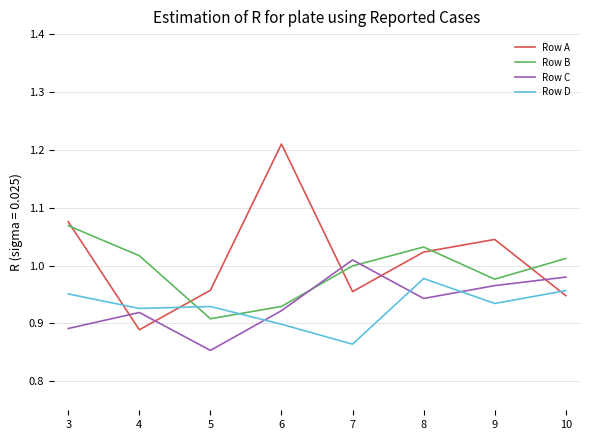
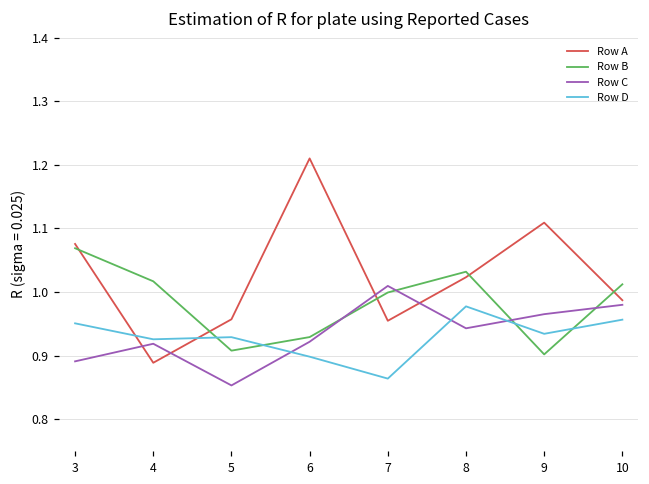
  {
    "Row A": {
      "3": 1.08,
      "4": 0.89,
      "5": 0.96,
      "6": 1.21,
      "7": 0.96,
      "8": 1.02,
-     "9": 1.05,
-     "10": 0.95
+     "9": 1.11,
+     "10": 0.99
    },
    "Row B": {
      "3": 1.07,
      "4": 1.02,
      "5": 0.91,
      "6": 0.93,
      "7": 1.00,
      "8": 1.03,
-     "9": 0.98,
+     "9": 0.90,
      "10": 1.01
    },
    "Row C": {
      "3": 0.89,
      "4": 0.92,
      "5": 0.85,
      "6": 0.92,
      "7": 1.01,
      "8": 0.94,
      "9": 0.97,
      "10": 0.98
    },
    "Row D": {
      "3": 0.95,
      "4": 0.93,
      "5": 0.93,
      "6": 0.90,
      "7": 0.86,
      "8": 0.98,
      "9": 0.93,
      "10": 0.96
    }
  }
